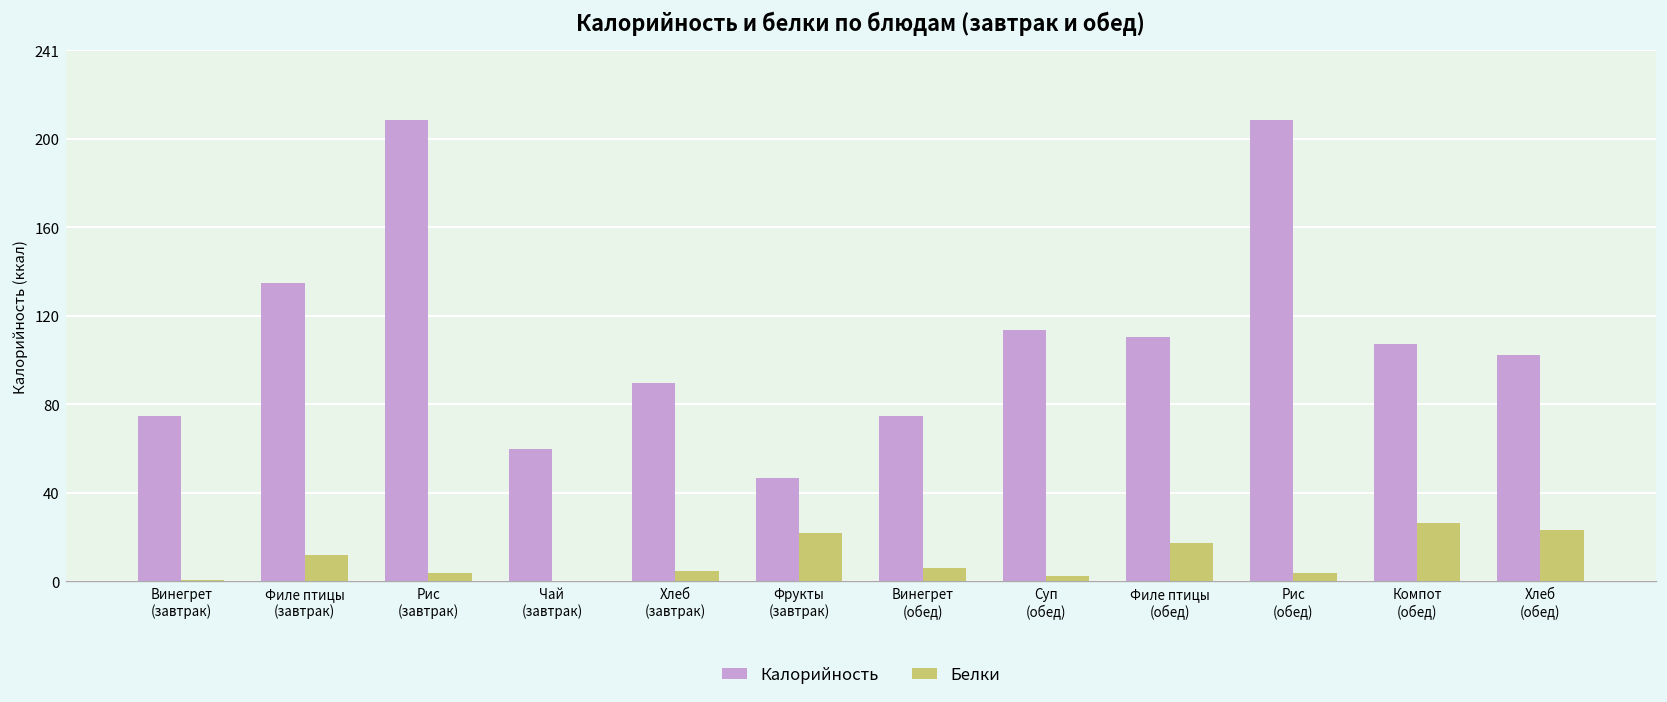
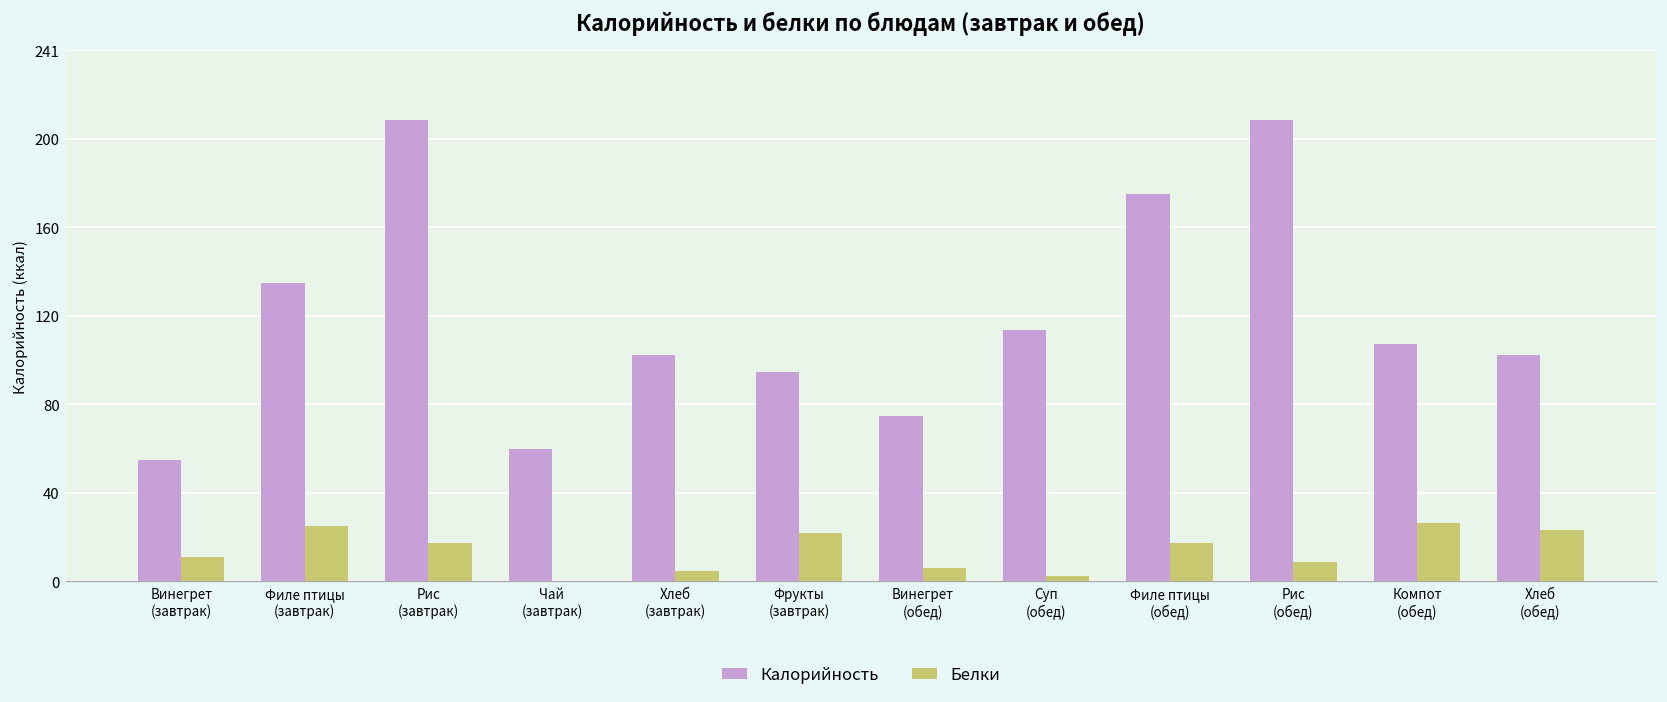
  {
    "Калорийность": {
-     "Винегрет (завтрак)": 75,
+     "Винегрет (завтрак)": 55,
      "Филе птицы (завтрак)": 135,
      "Рис (завтрак)": 210,
      "Чай (завтрак)": 60,
-     "Хлеб (завтрак)": 90,
-     "Фрукты (завтрак)": 47,
+     "Хлеб (завтрак)": 103,
+     "Фрукты (завтрак)": 95,
      "Винегрет (обед)": 75,
      "Суп (обед)": 114,
-     "Филе птицы (обед)": 111,
+     "Филе птицы (обед)": 176,
      "Рис (обед)": 210,
      "Компот (обед)": 108,
      "Хлеб (обед)": 103
    },
    "Белки": {
-     "Винегрет (завтрак)": 1,
-     "Филе птицы (завтрак)": 12,
-     "Рис (завтрак)": 4,
+     "Винегрет (завтрак)": 11,
+     "Филе птицы (завтрак)": 25,
+     "Рис (завтрак)": 18,
      "Хлеб (завтрак)": 5,
      "Фрукты (завтрак)": 22,
      "Винегрет (обед)": 6,
      "Суп (обед)": 3,
      "Филе птицы (обед)": 17,
-     "Рис (обед)": 4,
+     "Рис (обед)": 9,
      "Компот (обед)": 27,
      "Хлеб (обед)": 23
    }
  }
